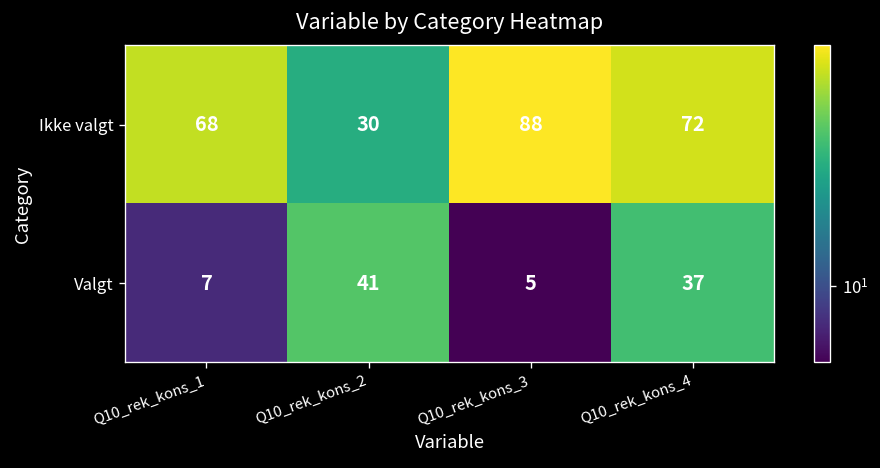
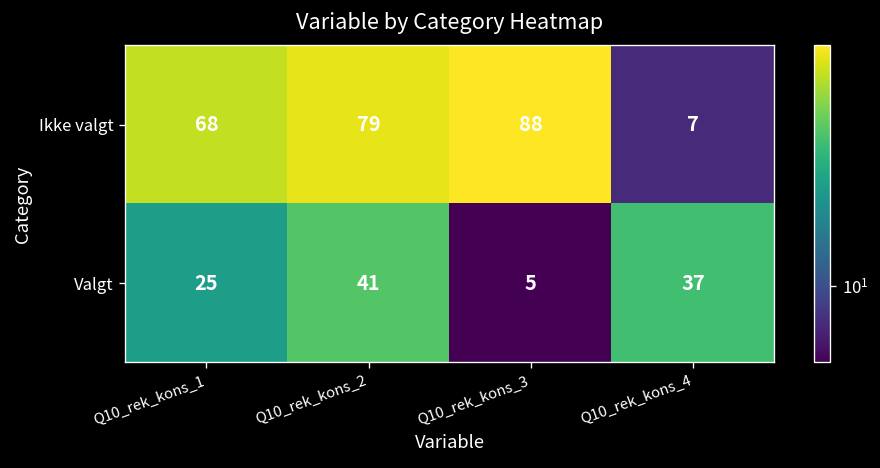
  {
    "Ikke valgt": {
      "Q10_rek_kons_1": 68,
-     "Q10_rek_kons_2": 30,
+     "Q10_rek_kons_2": 79,
      "Q10_rek_kons_3": 88,
-     "Q10_rek_kons_4": 72
+     "Q10_rek_kons_4": 7
    },
    "Valgt": {
-     "Q10_rek_kons_1": 7,
+     "Q10_rek_kons_1": 25,
      "Q10_rek_kons_2": 41,
      "Q10_rek_kons_3": 5,
      "Q10_rek_kons_4": 37
    }
  }
